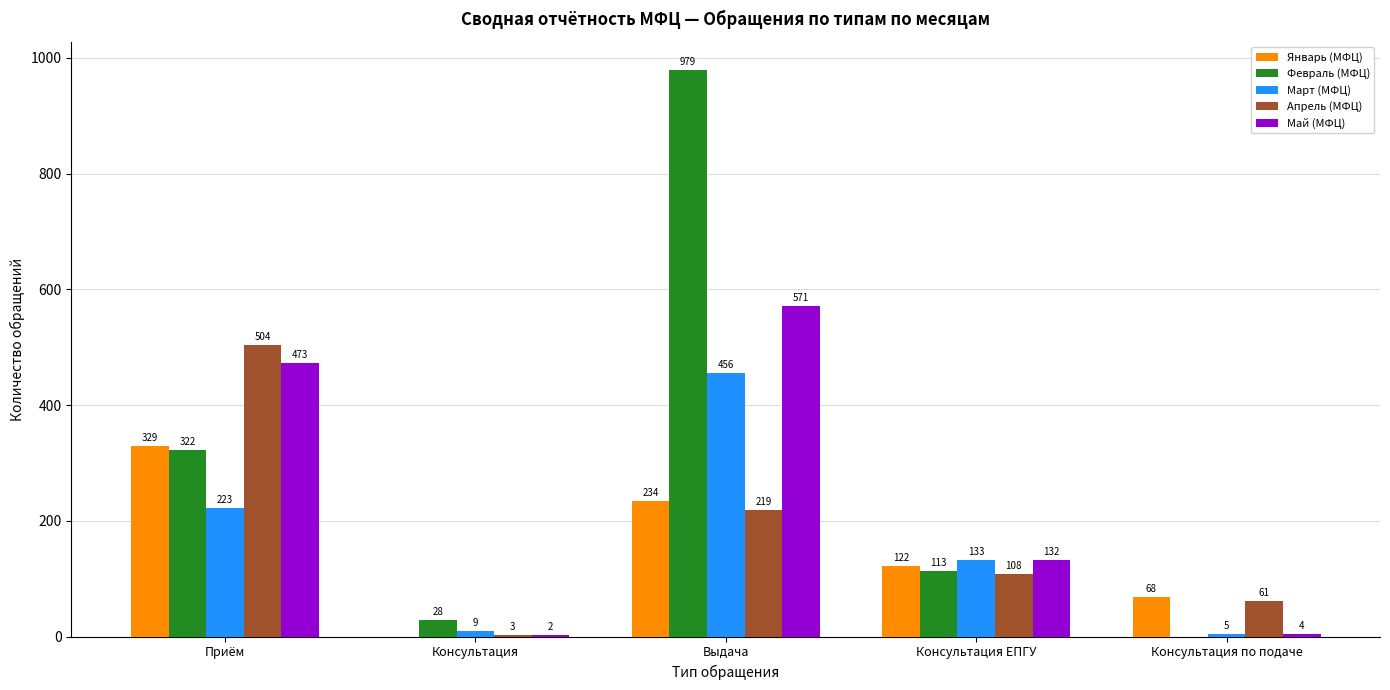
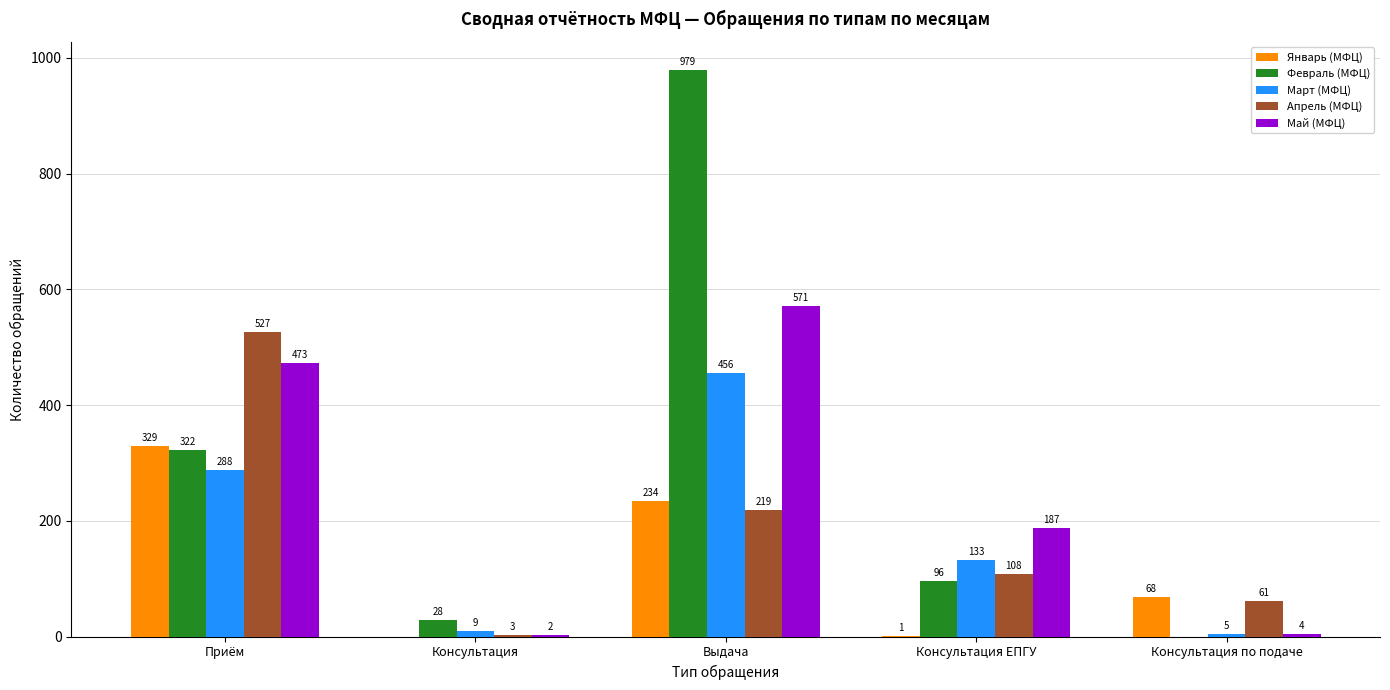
  {
    "Январь (МФЦ)": {
      "Приём": 329,
      "Выдача": 234,
-     "Консультация ЕПГУ": 122,
+     "Консультация ЕПГУ": 1,
      "Консультация по подаче": 68
    },
    "Февраль (МФЦ)": {
      "Приём": 322,
      "Консультация": 28,
      "Выдача": 979,
-     "Консультация ЕПГУ": 113
+     "Консультация ЕПГУ": 96
    },
    "Март (МФЦ)": {
-     "Приём": 223,
+     "Приём": 288,
      "Консультация": 9,
      "Выдача": 456,
      "Консультация ЕПГУ": 133,
      "Консультация по подаче": 5
    },
    "Апрель (МФЦ)": {
-     "Приём": 504,
+     "Приём": 527,
      "Консультация": 3,
      "Выдача": 219,
      "Консультация ЕПГУ": 108,
      "Консультация по подаче": 61
    },
    "Май (МФЦ)": {
      "Приём": 473,
      "Консультация": 2,
      "Выдача": 571,
-     "Консультация ЕПГУ": 132,
+     "Консультация ЕПГУ": 187,
      "Консультация по подаче": 4
    }
  }
